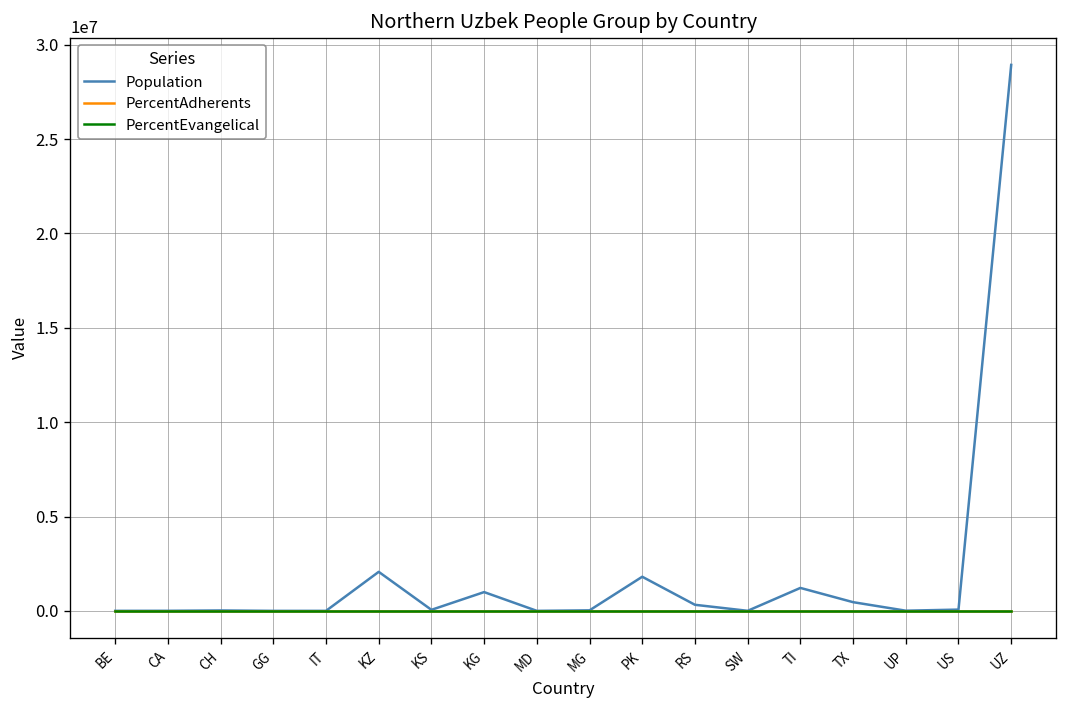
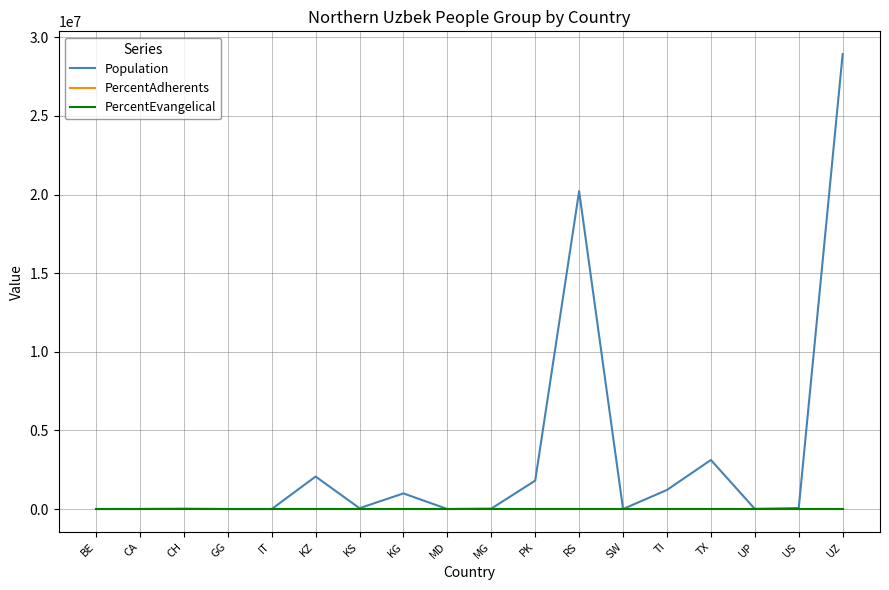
  {
    "Population": {
      "KZ": 2100000,
      "KG": 1000000,
      "PK": 1800000,
-     "RS": 300000,
+     "RS": 20200000,
      "TI": 1200000,
-     "TX": 500000,
+     "TX": 3100000,
      "UZ": 28900000
    },
    "PercentEvangelical": {
      "KZ": 0,
      "KG": 0,
      "PK": 0,
      "RS": 0,
      "TI": 0,
      "TX": 0,
      "UZ": 0
    }
  }
